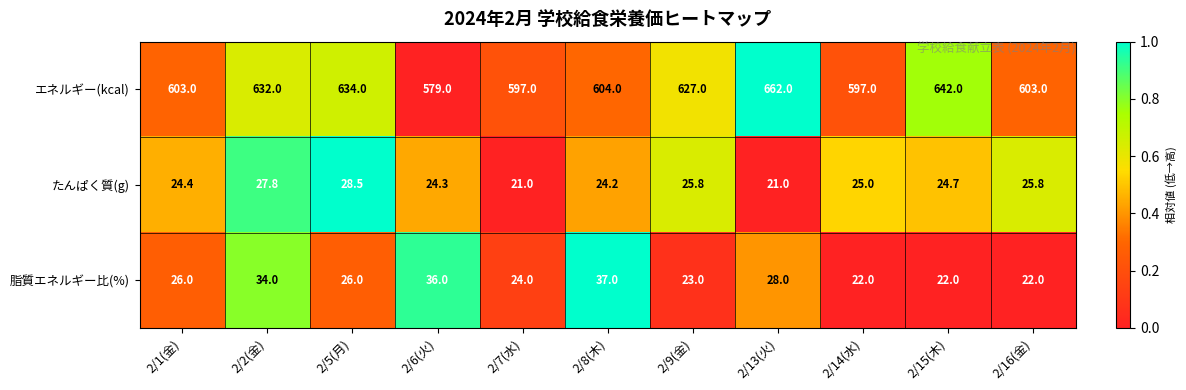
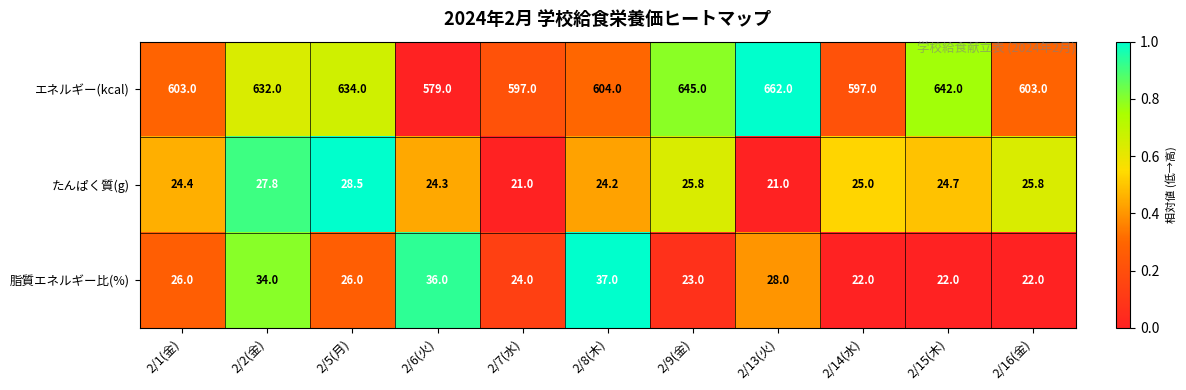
  {
    "エネルギー(kcal)": {
      "2/1(金)": 603.0,
      "2/2(金)": 632.0,
      "2/5(月)": 634.0,
      "2/6(火)": 579.0,
      "2/7(水)": 597.0,
      "2/8(木)": 604.0,
-     "2/9(金)": 627.0,
+     "2/9(金)": 645.0,
      "2/13(火)": 662.0,
      "2/14(水)": 597.0,
      "2/15(木)": 642.0
    },
    "たんぱく質(g)": {
      "2/1(金)": 24.4,
      "2/2(金)": 27.8,
      "2/5(月)": 28.5,
      "2/6(火)": 24.3,
      "2/7(水)": 21.0,
      "2/8(木)": 24.2,
      "2/9(金)": 25.8,
      "2/13(火)": 21.0,
      "2/14(水)": 25.0,
      "2/15(木)": 24.7,
      "2/16(金)": 25.8
    },
    "脂質エネルギー比(%)": {
      "2/1(金)": 26.0,
      "2/2(金)": 34.0,
      "2/5(月)": 26.0,
      "2/6(火)": 36.0,
      "2/7(水)": 24.0,
      "2/8(木)": 37.0,
      "2/9(金)": 23.0,
      "2/13(火)": 28.0,
      "2/14(水)": 22.0,
      "2/15(木)": 22.0,
      "2/16(金)": 22.0
    }
  }
